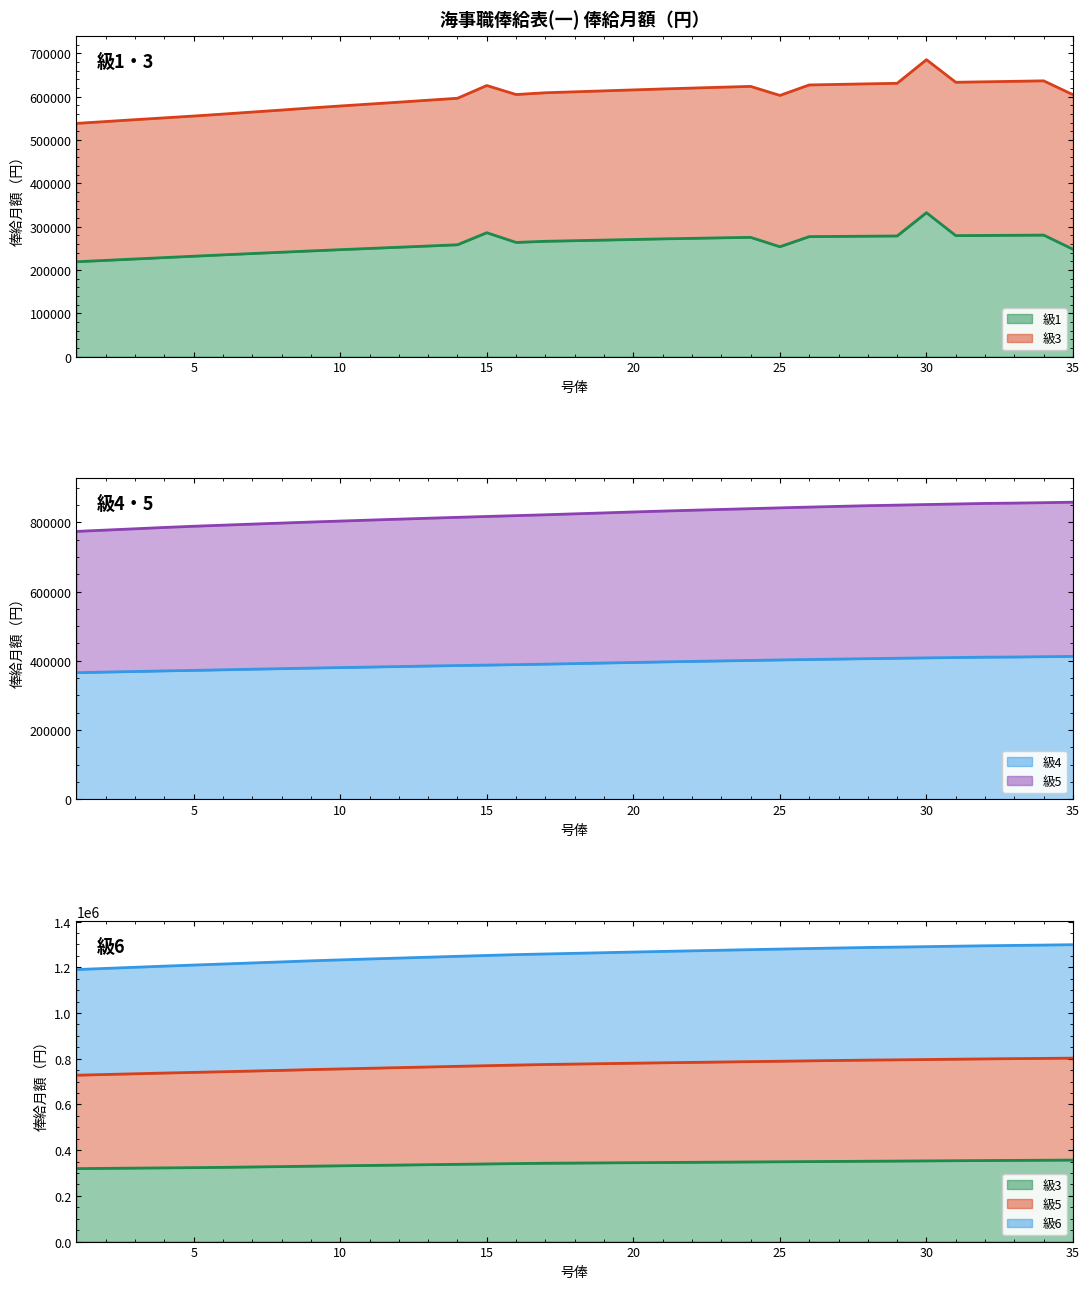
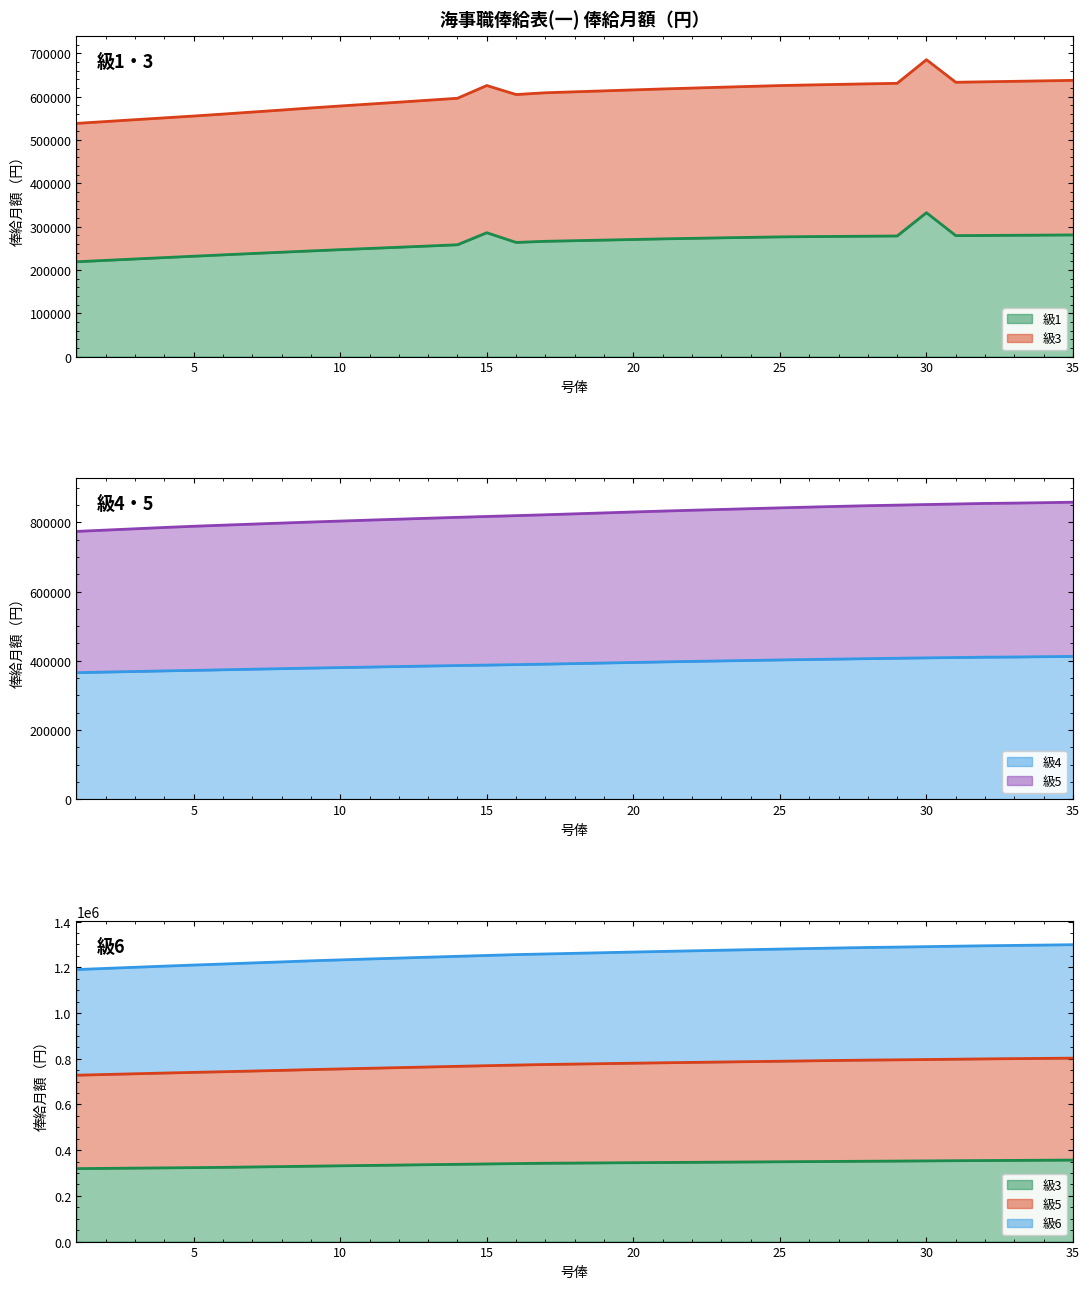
  {
    "海事職俸給表(一) 俸給月額（円）": {
      "級1": {
        "5": 230000,
        "10": 250000,
        "15": 290000,
        "20": 270000,
-       "25": 250000,
+       "25": 280000,
        "30": 330000,
-       "35": 250000
+       "35": 280000
      }
    }
  }
